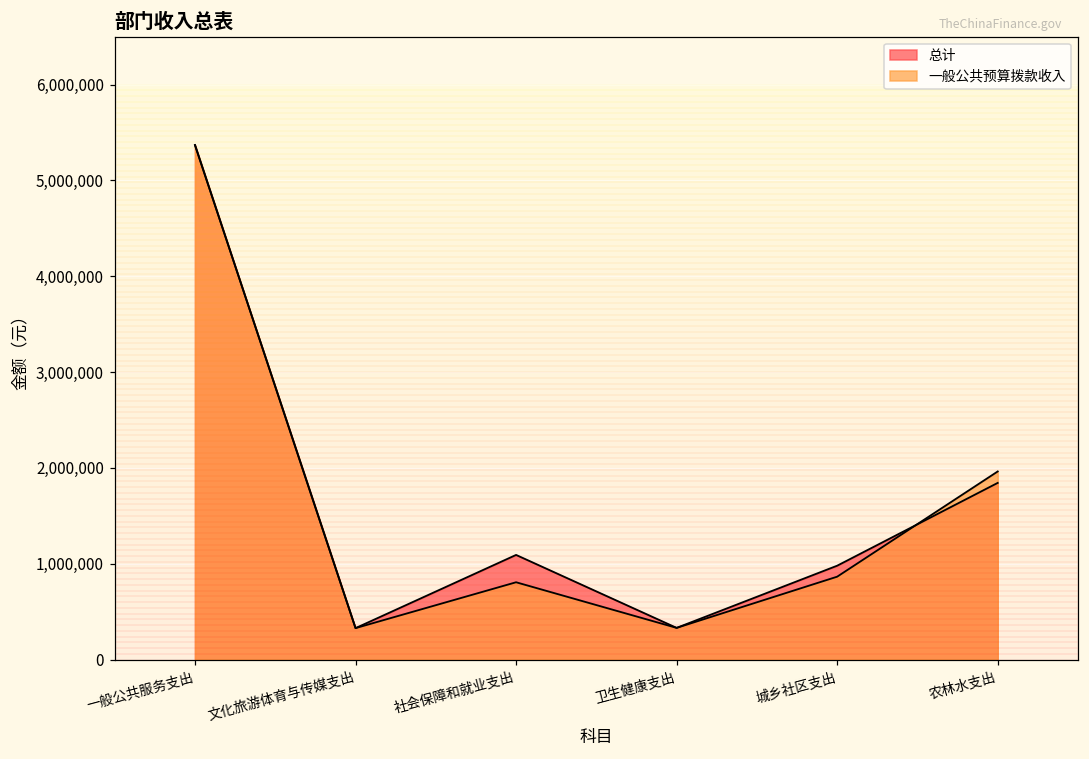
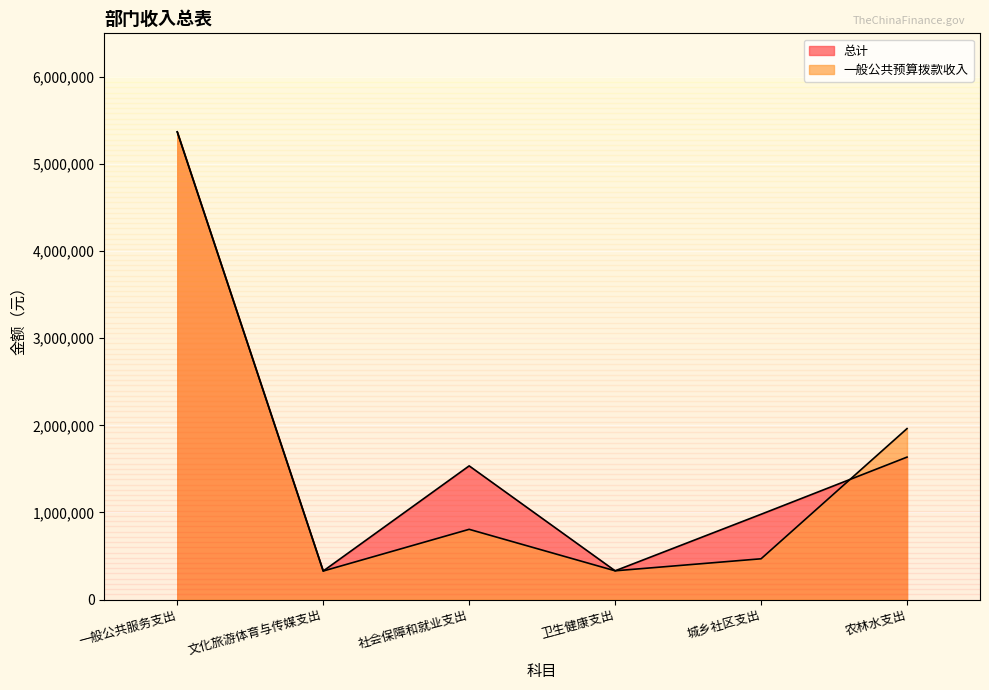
  {
    "总计": {
-     "社会保障和就业支出": "1,100,000",
+     "社会保障和就业支出": "1,500,000",
      "城乡社区支出": "1,000,000",
-     "农林水支出": "1,800,000"
+     "农林水支出": "1,600,000"
    },
    "一般公共预算拨款收入": {
      "社会保障和就业支出": "800,000",
-     "城乡社区支出": "900,000",
+     "城乡社区支出": "500,000",
      "农林水支出": "2,000,000"
    }
  }
